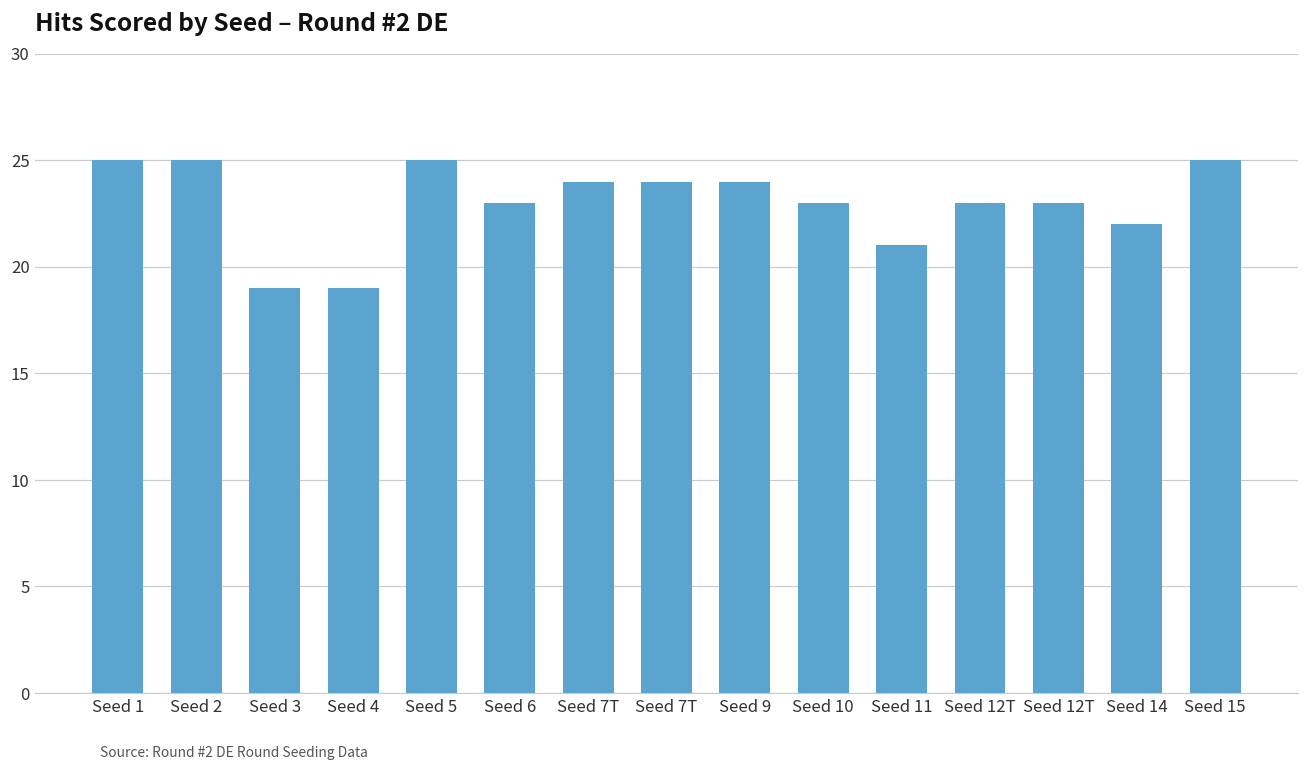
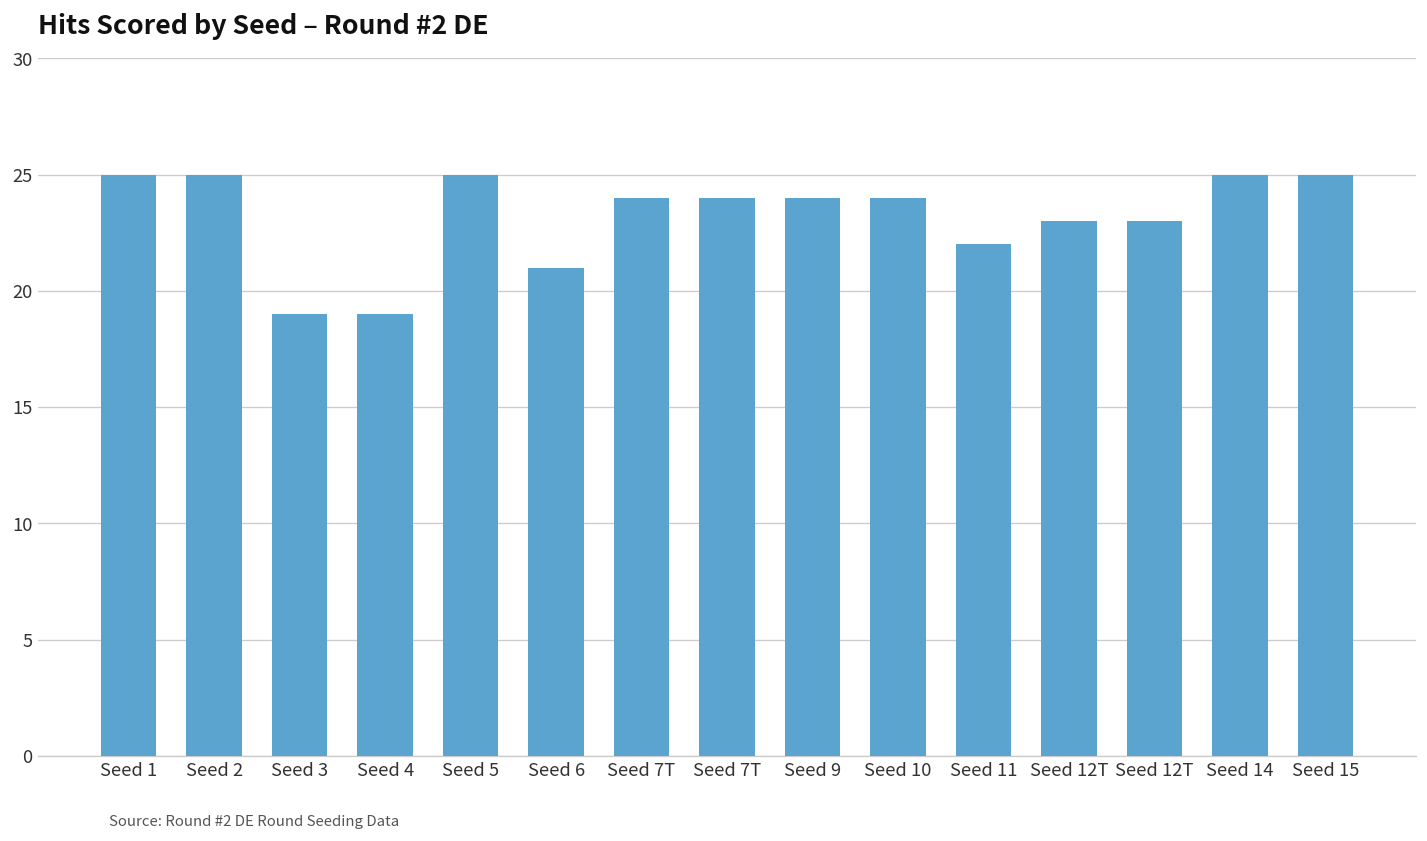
  {
    "Seed 1": 25,
    "Seed 2": 25,
    "Seed 3": 19,
    "Seed 4": 19,
    "Seed 5": 25,
-   "Seed 6": 23,
+   "Seed 6": 21,
    "Seed 9": 24,
-   "Seed 10": 23,
-   "Seed 11": 21,
-   "Seed 14": 22,
+   "Seed 10": 24,
+   "Seed 11": 22,
+   "Seed 14": 25,
    "Seed 15": 25
  }
